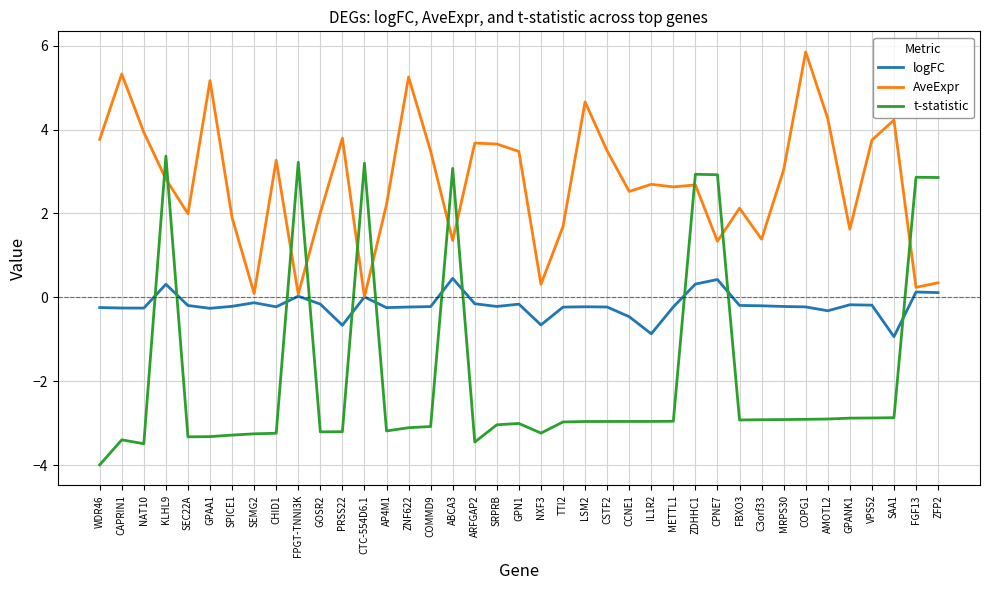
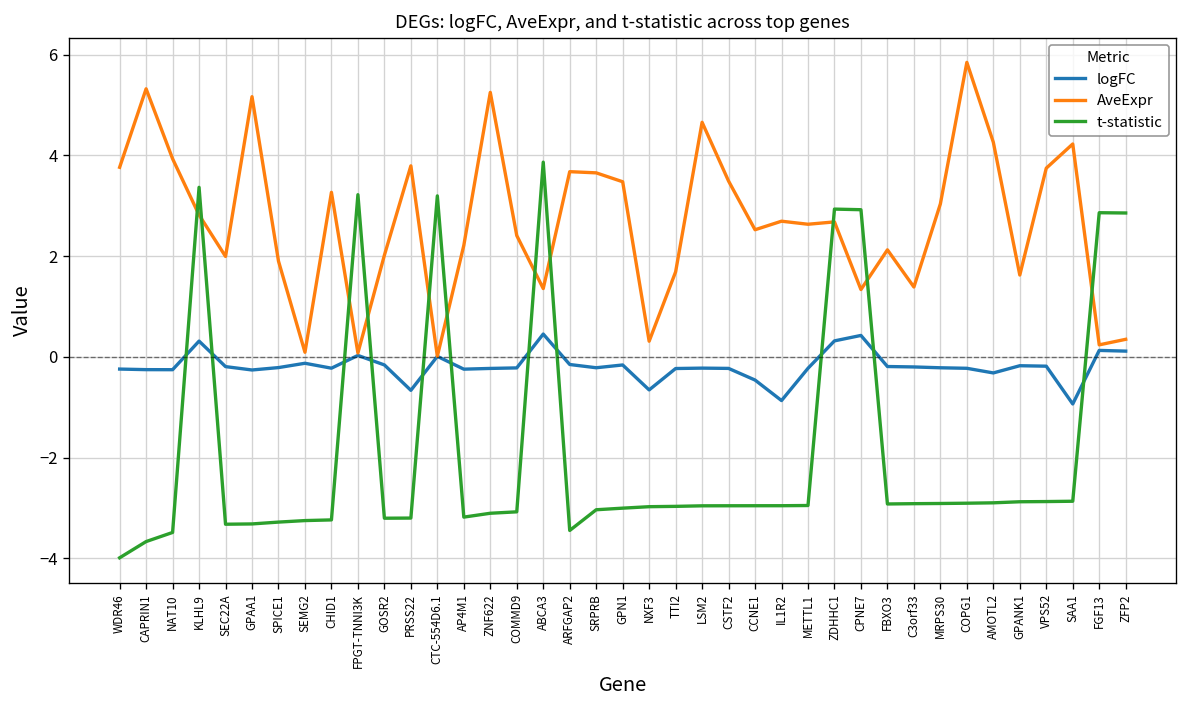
  {
    "logFC": {
      "WDR46": -0.2,
      "CAPRIN1": -0.3,
      "NAT10": -0.3,
      "KLHL9": 0.3,
      "SEC22A": -0.2,
      "GPAA1": -0.3,
      "SPICE1": -0.2,
      "SEMG2": -0.1,
      "CHID1": -0.2,
      "GOSR2": -0.2,
      "PRSS22": -0.7,
      "AP4M1": -0.2,
      "ZNF622": -0.2,
      "COMMD9": -0.2,
      "ABCA3": 0.5,
      "ARFGAP2": -0.2,
      "SRPRB": -0.2,
      "GPN1": -0.2,
      "NXF3": -0.7,
      "TTI2": -0.2,
      "LSM2": -0.2,
      "CSTF2": -0.2,
      "CCNE1": -0.5,
      "IL1R2": -0.9,
      "METTL1": -0.2,
      "ZDHHC1": 0.3,
      "CPNE7": 0.4,
      "FBXO3": -0.2,
      "C3orf33": -0.2,
      "MRPS30": -0.2,
      "COPG1": -0.2,
      "AMOTL2": -0.3,
      "GPANK1": -0.2,
      "VPS52": -0.2,
      "SAA1": -0.9,
      "FGF13": 0.1,
      "ZFP2": 0.1
    },
    "AveExpr": {
      "WDR46": 3.8,
      "CAPRIN1": 5.3,
      "NAT10": 3.9,
      "KLHL9": 2.8,
      "SEC22A": 2.0,
      "GPAA1": 5.2,
      "SPICE1": 1.9,
      "SEMG2": 0.1,
      "CHID1": 3.3,
      "GOSR2": 2.0,
      "PRSS22": 3.8,
      "AP4M1": 2.2,
      "ZNF622": 5.3,
-     "COMMD9": 3.5,
+     "COMMD9": 2.4,
      "ABCA3": 1.4,
      "ARFGAP2": 3.7,
      "SRPRB": 3.7,
      "GPN1": 3.5,
      "NXF3": 0.3,
      "TTI2": 1.7,
      "LSM2": 4.7,
      "CSTF2": 3.5,
      "CCNE1": 2.5,
      "IL1R2": 2.7,
      "METTL1": 2.6,
      "ZDHHC1": 2.7,
      "CPNE7": 1.3,
      "FBXO3": 2.1,
      "C3orf33": 1.4,
      "MRPS30": 3.0,
      "COPG1": 5.9,
      "AMOTL2": 4.3,
      "GPANK1": 1.6,
      "VPS52": 3.7,
      "SAA1": 4.2,
      "FGF13": 0.2,
      "ZFP2": 0.3
    },
    "t-statistic": {
      "WDR46": -4.0,
-     "CAPRIN1": -3.4,
+     "CAPRIN1": -3.7,
      "NAT10": -3.5,
      "KLHL9": 3.4,
      "SEC22A": -3.3,
      "GPAA1": -3.3,
      "SPICE1": -3.3,
      "SEMG2": -3.3,
      "CHID1": -3.2,
      "FPGT-TNNI3K": 3.2,
      "GOSR2": -3.2,
      "PRSS22": -3.2,
      "CTC-554D6.1": 3.2,
      "AP4M1": -3.2,
      "ZNF622": -3.1,
      "COMMD9": -3.1,
-     "ABCA3": 3.1,
+     "ABCA3": 3.9,
      "ARFGAP2": -3.4,
      "SRPRB": -3.0,
      "GPN1": -3.0,
-     "NXF3": -3.2,
+     "NXF3": -3.0,
      "TTI2": -3.0,
      "LSM2": -3.0,
      "CSTF2": -3.0,
      "CCNE1": -3.0,
      "IL1R2": -3.0,
      "METTL1": -3.0,
      "ZDHHC1": 2.9,
      "CPNE7": 2.9,
      "FBXO3": -2.9,
      "C3orf33": -2.9,
      "MRPS30": -2.9,
      "COPG1": -2.9,
      "AMOTL2": -2.9,
      "GPANK1": -2.9,
      "VPS52": -2.9,
      "SAA1": -2.9,
      "FGF13": 2.9,
      "ZFP2": 2.9
    }
  }
